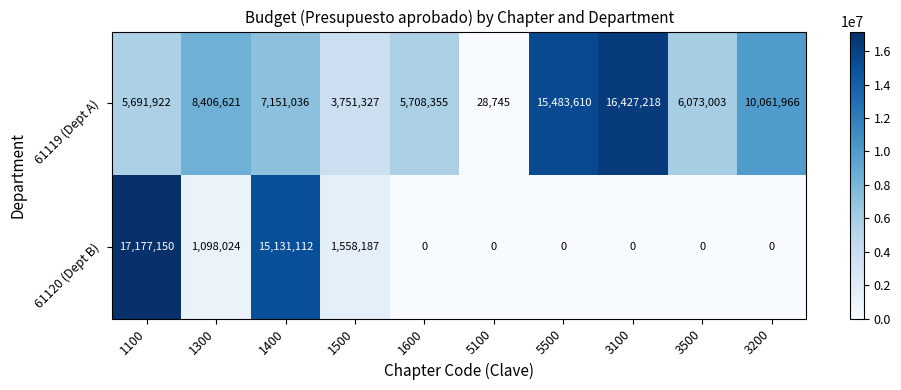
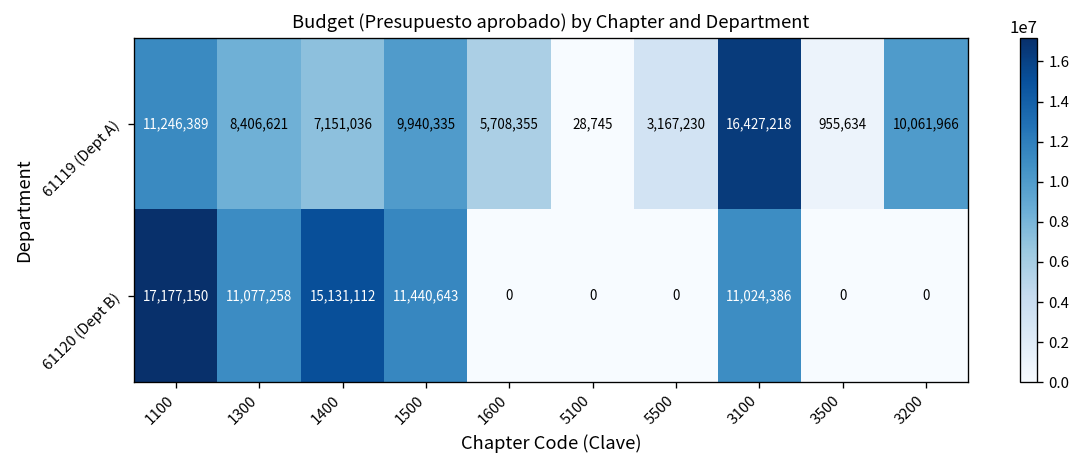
  {
    "61119 (Dept A)": {
-     "1100": "5,691,922",
+     "1100": "11,246,389",
      "1300": "8,406,621",
      "1400": "7,151,036",
-     "1500": "3,751,327",
+     "1500": "9,940,335",
      "1600": "5,708,355",
      "5100": "28,745",
-     "5500": "15,483,610",
+     "5500": "3,167,230",
      "3100": "16,427,218",
-     "3500": "6,073,003",
+     "3500": "955,634",
      "3200": "10,061,966"
    },
    "61120 (Dept B)": {
      "1100": "17,177,150",
-     "1300": "1,098,024",
+     "1300": "11,077,258",
      "1400": "15,131,112",
-     "1500": "1,558,187",
+     "1500": "11,440,643",
      "1600": "0",
      "5100": "0",
      "5500": "0",
-     "3100": "0",
+     "3100": "11,024,386",
      "3500": "0",
      "3200": "0"
    }
  }
